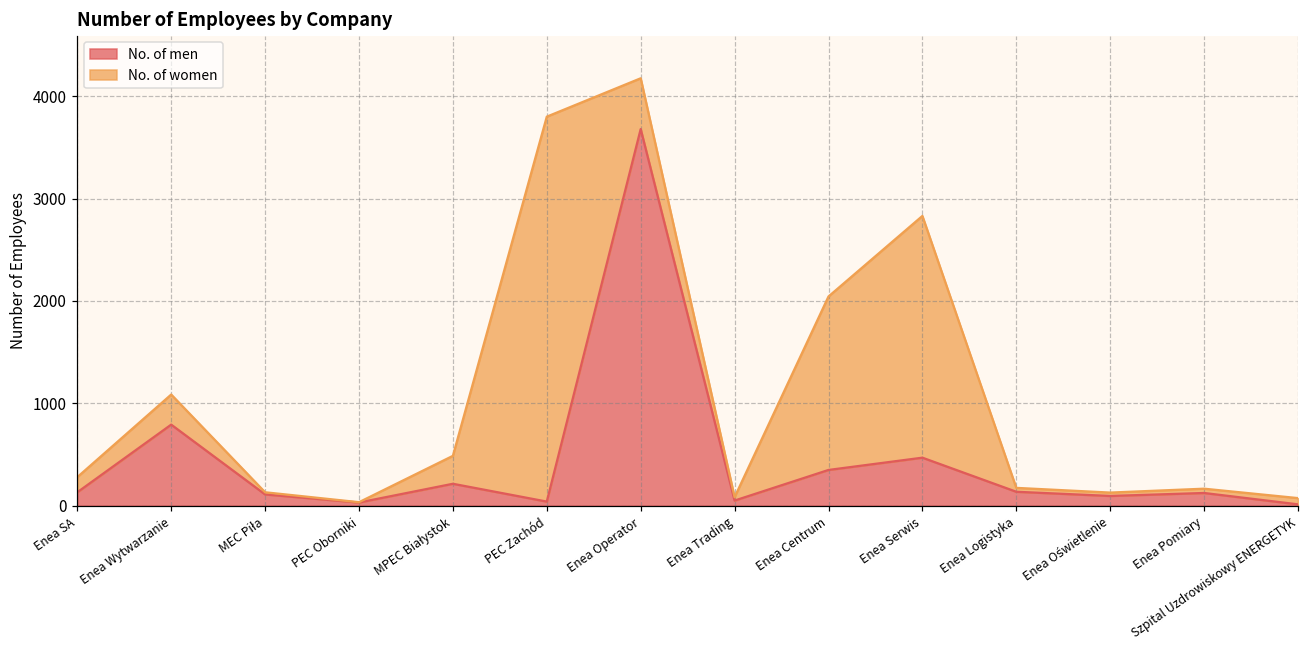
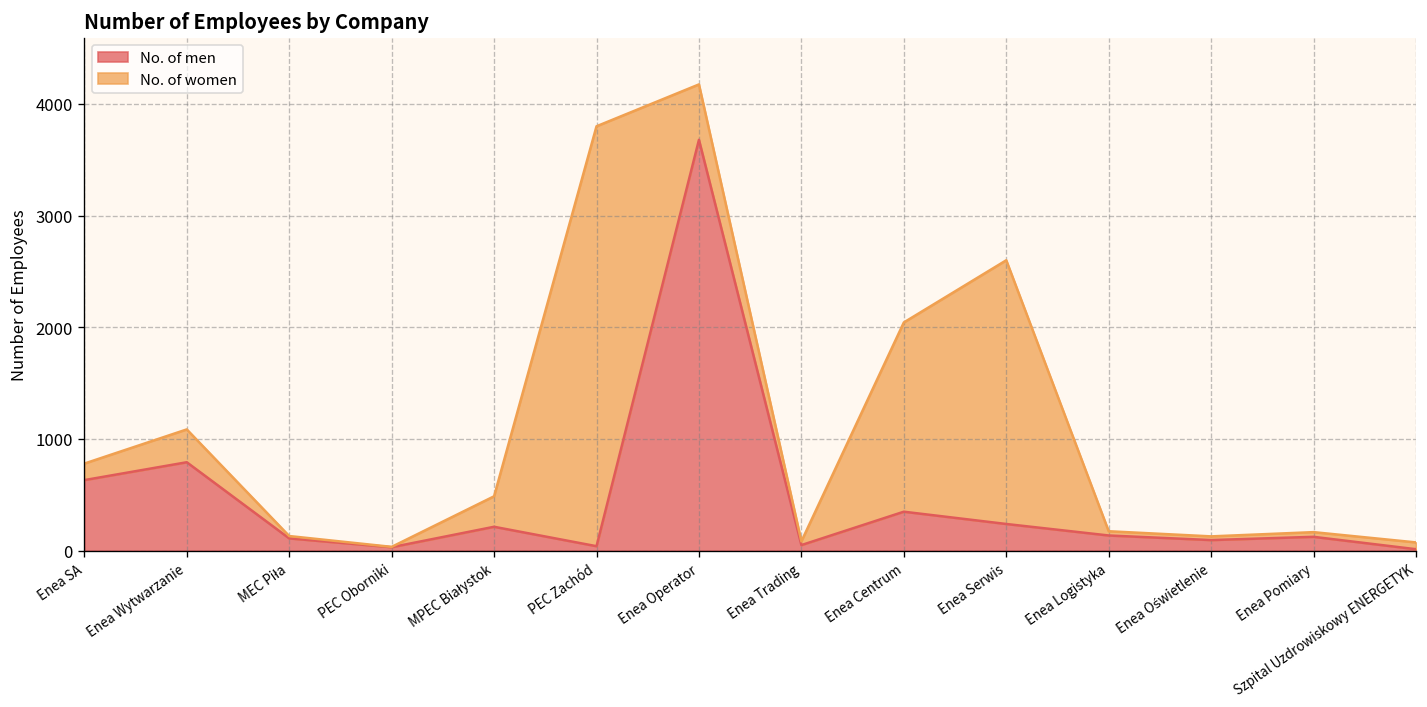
  {
    "No. of men": {
-     "Enea SA": 100,
+     "Enea SA": 600,
      "Enea Wytwarzanie": 800,
      "MPEC Białystok": 200,
      "PEC Zachód": 0,
      "Enea Operator": 3700,
      "Enea Trading": 0,
      "Enea Centrum": 300,
-     "Enea Serwis": 500,
+     "Enea Serwis": 200,
      "Enea Logistyka": 100,
      "Enea Oświetlenie": 100,
      "Enea Pomiary": 100,
      "Szpital Uzdrowiskowy ENERGETYK": 0
    },
    "No. of women": {
      "Enea SA": 100,
      "Enea Wytwarzanie": 300,
      "MPEC Białystok": 300,
      "PEC Zachód": 3800,
      "Enea Operator": 500,
      "Enea Trading": 0,
      "Enea Centrum": 1700,
      "Enea Serwis": 2400,
      "Enea Logistyka": 0,
      "Enea Oświetlenie": 0,
      "Enea Pomiary": 0,
      "Szpital Uzdrowiskowy ENERGETYK": 100
    }
  }
